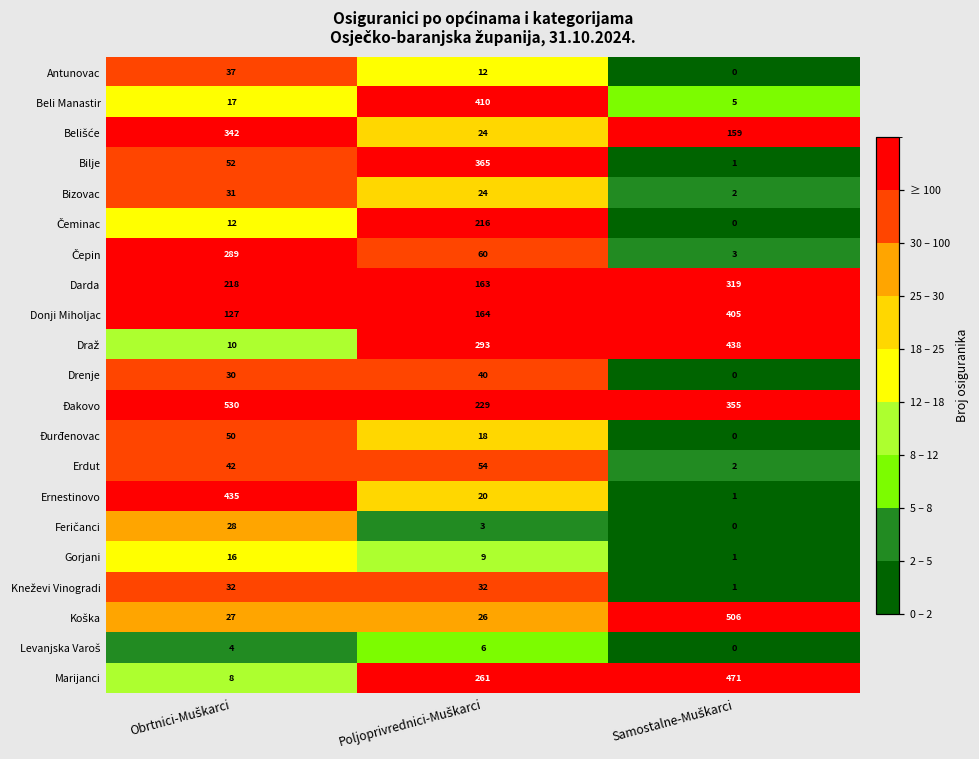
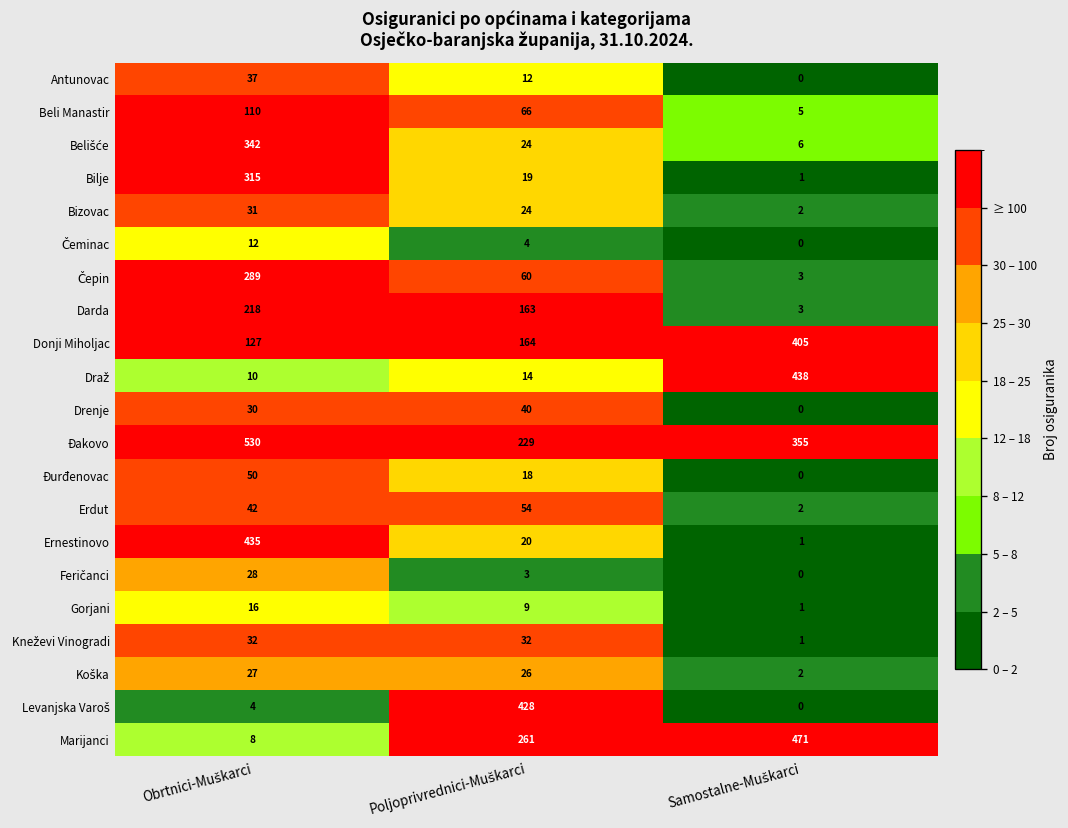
  {
    "Antunovac": {
      "Obrtnici-Muškarci": 37,
      "Poljoprivrednici-Muškarci": 12,
      "Samostalne-Muškarci": 0
    },
    "Beli Manastir": {
-     "Obrtnici-Muškarci": 17,
-     "Poljoprivrednici-Muškarci": 410,
+     "Obrtnici-Muškarci": 110,
+     "Poljoprivrednici-Muškarci": 66,
      "Samostalne-Muškarci": 5
    },
    "Belišće": {
      "Obrtnici-Muškarci": 342,
      "Poljoprivrednici-Muškarci": 24,
-     "Samostalne-Muškarci": 159
+     "Samostalne-Muškarci": 6
    },
    "Bilje": {
-     "Obrtnici-Muškarci": 52,
-     "Poljoprivrednici-Muškarci": 365,
+     "Obrtnici-Muškarci": 315,
+     "Poljoprivrednici-Muškarci": 19,
      "Samostalne-Muškarci": 1
    },
    "Bizovac": {
      "Obrtnici-Muškarci": 31,
      "Poljoprivrednici-Muškarci": 24,
      "Samostalne-Muškarci": 2
    },
    "Čeminac": {
      "Obrtnici-Muškarci": 12,
-     "Poljoprivrednici-Muškarci": 216,
+     "Poljoprivrednici-Muškarci": 4,
      "Samostalne-Muškarci": 0
    },
    "Čepin": {
      "Obrtnici-Muškarci": 289,
      "Poljoprivrednici-Muškarci": 60,
      "Samostalne-Muškarci": 3
    },
    "Darda": {
      "Obrtnici-Muškarci": 218,
      "Poljoprivrednici-Muškarci": 163,
-     "Samostalne-Muškarci": 319
+     "Samostalne-Muškarci": 3
    },
    "Donji Miholjac": {
      "Obrtnici-Muškarci": 127,
      "Poljoprivrednici-Muškarci": 164,
      "Samostalne-Muškarci": 405
    },
    "Draž": {
      "Obrtnici-Muškarci": 10,
-     "Poljoprivrednici-Muškarci": 293,
+     "Poljoprivrednici-Muškarci": 14,
      "Samostalne-Muškarci": 438
    },
    "Drenje": {
      "Obrtnici-Muškarci": 30,
      "Poljoprivrednici-Muškarci": 40,
      "Samostalne-Muškarci": 0
    },
    "Đakovo": {
      "Obrtnici-Muškarci": 530,
      "Poljoprivrednici-Muškarci": 229,
      "Samostalne-Muškarci": 355
    },
    "Đurđenovac": {
      "Obrtnici-Muškarci": 50,
      "Poljoprivrednici-Muškarci": 18,
      "Samostalne-Muškarci": 0
    },
    "Erdut": {
      "Obrtnici-Muškarci": 42,
      "Poljoprivrednici-Muškarci": 54,
      "Samostalne-Muškarci": 2
    },
    "Ernestinovo": {
      "Obrtnici-Muškarci": 435,
      "Poljoprivrednici-Muškarci": 20,
      "Samostalne-Muškarci": 1
    },
    "Feričanci": {
      "Obrtnici-Muškarci": 28,
      "Poljoprivrednici-Muškarci": 3,
      "Samostalne-Muškarci": 0
    },
    "Gorjani": {
      "Obrtnici-Muškarci": 16,
      "Poljoprivrednici-Muškarci": 9,
      "Samostalne-Muškarci": 1
    },
    "Kneževi Vinogradi": {
      "Obrtnici-Muškarci": 32,
      "Poljoprivrednici-Muškarci": 32,
      "Samostalne-Muškarci": 1
    },
    "Koška": {
      "Obrtnici-Muškarci": 27,
      "Poljoprivrednici-Muškarci": 26,
-     "Samostalne-Muškarci": 506
+     "Samostalne-Muškarci": 2
    },
    "Levanjska Varoš": {
      "Obrtnici-Muškarci": 4,
-     "Poljoprivrednici-Muškarci": 6,
+     "Poljoprivrednici-Muškarci": 428,
      "Samostalne-Muškarci": 0
    },
    "Marijanci": {
      "Obrtnici-Muškarci": 8,
      "Poljoprivrednici-Muškarci": 261,
      "Samostalne-Muškarci": 471
    }
  }
